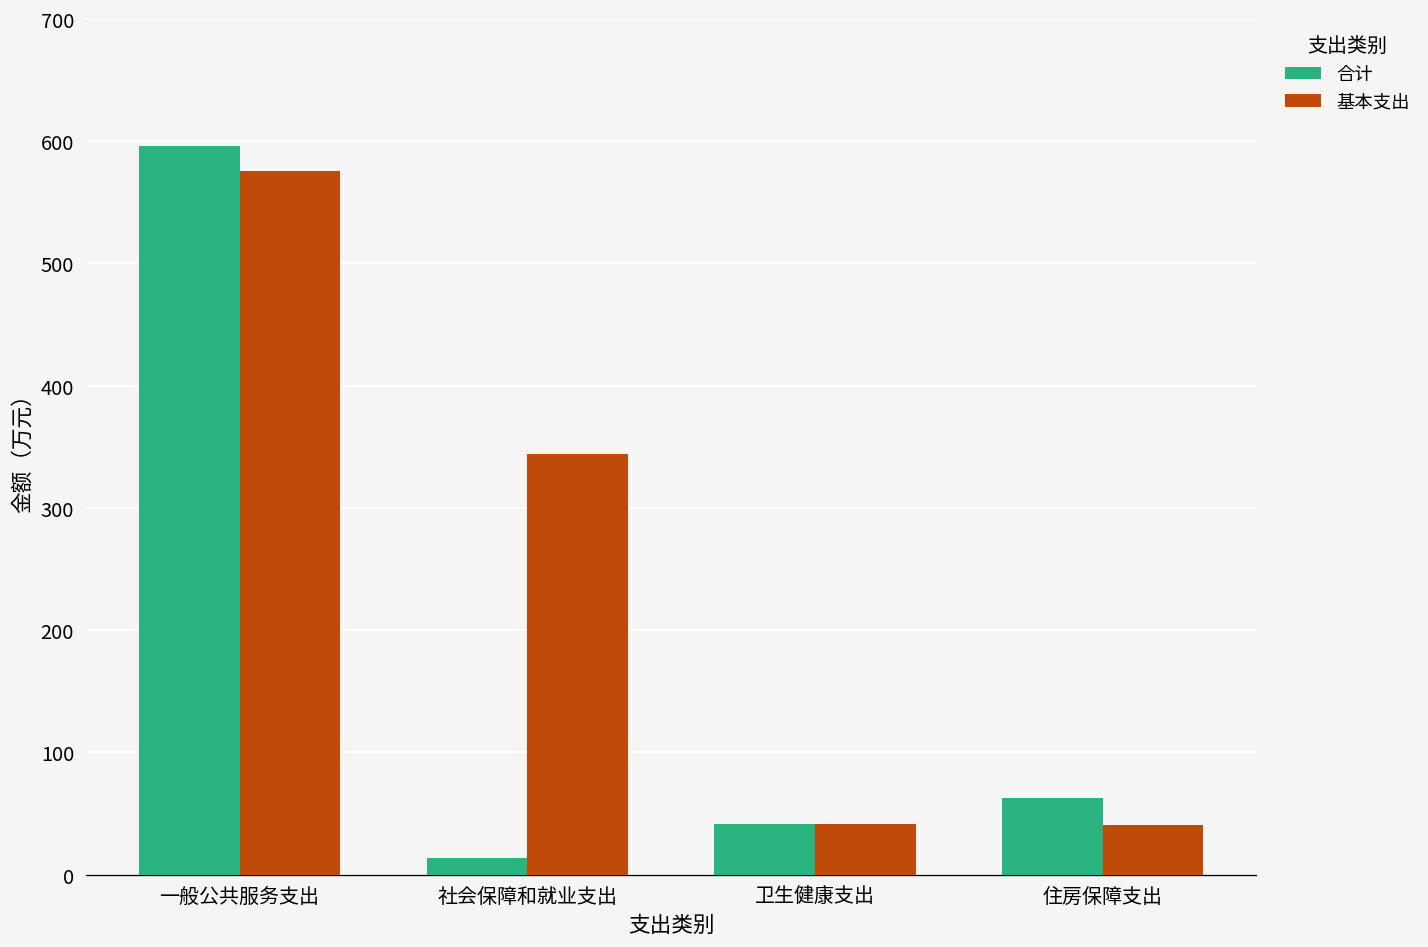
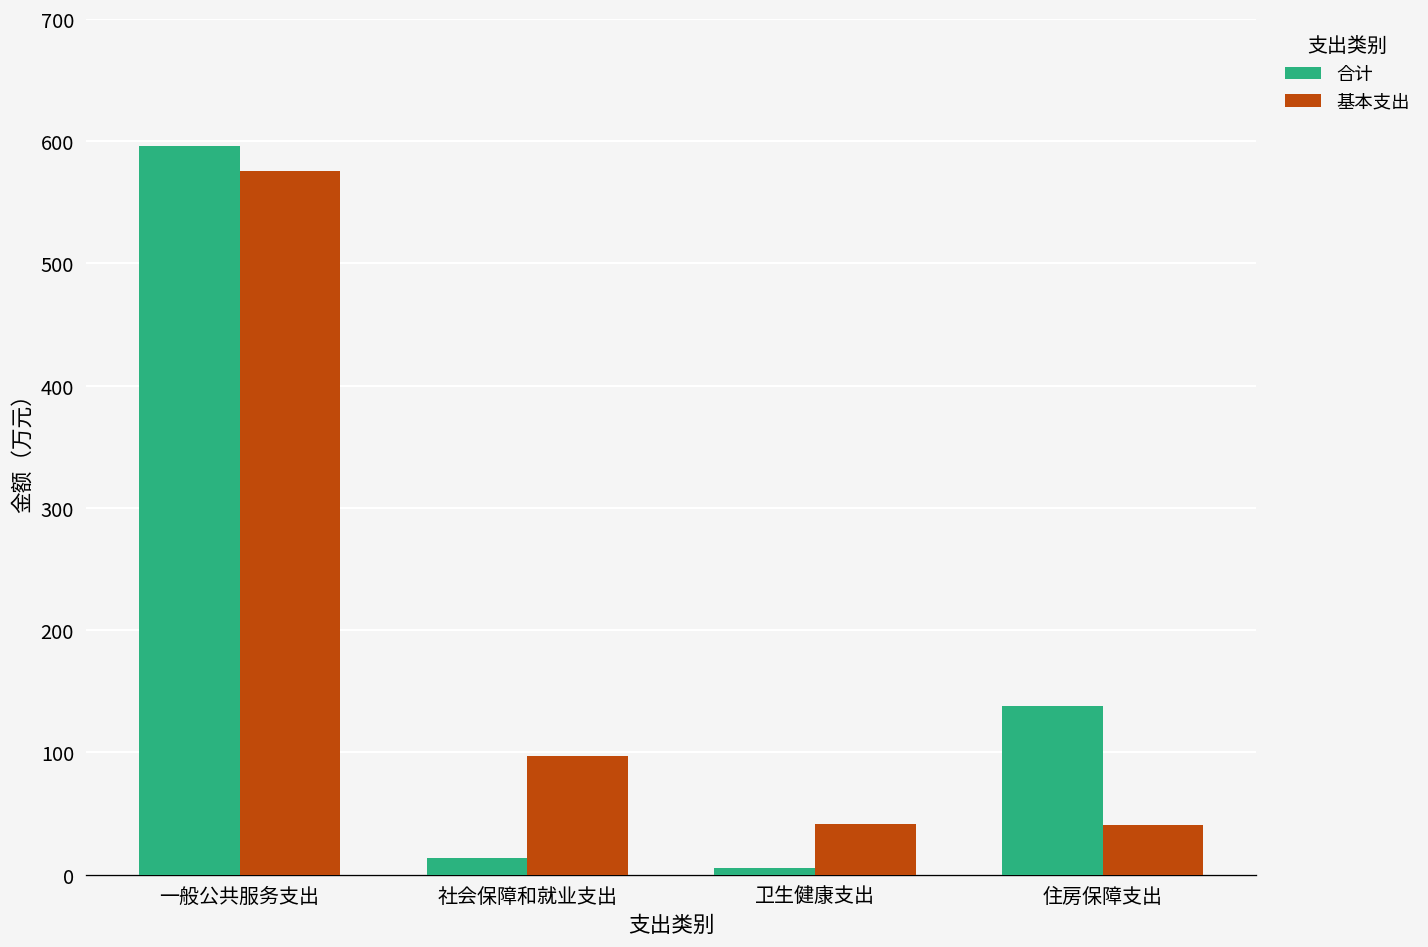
  {
    "合计": {
      "一般公共服务支出": 596,
      "社会保障和就业支出": 14,
-     "卫生健康支出": 42,
-     "住房保障支出": 63
+     "卫生健康支出": 5,
+     "住房保障支出": 138
    },
    "基本支出": {
      "一般公共服务支出": 575,
-     "社会保障和就业支出": 344,
+     "社会保障和就业支出": 97,
      "卫生健康支出": 42,
      "住房保障支出": 41
    }
  }
